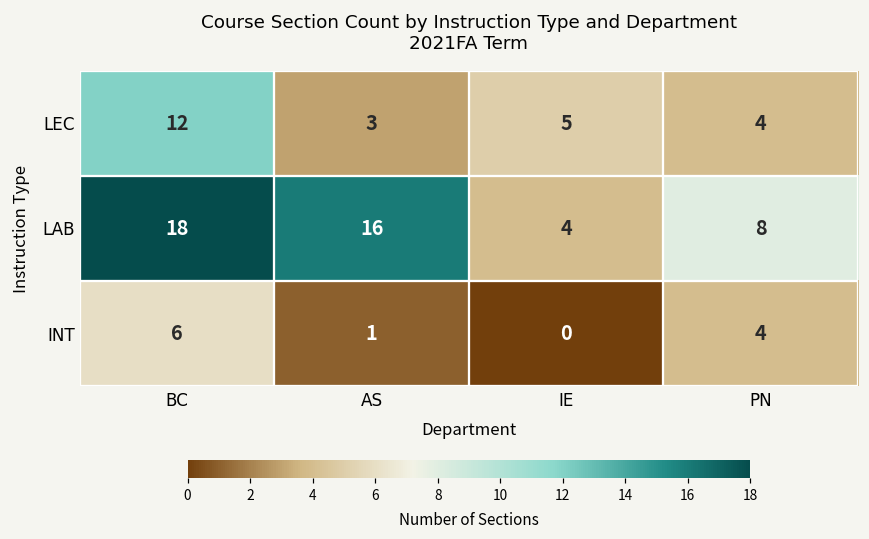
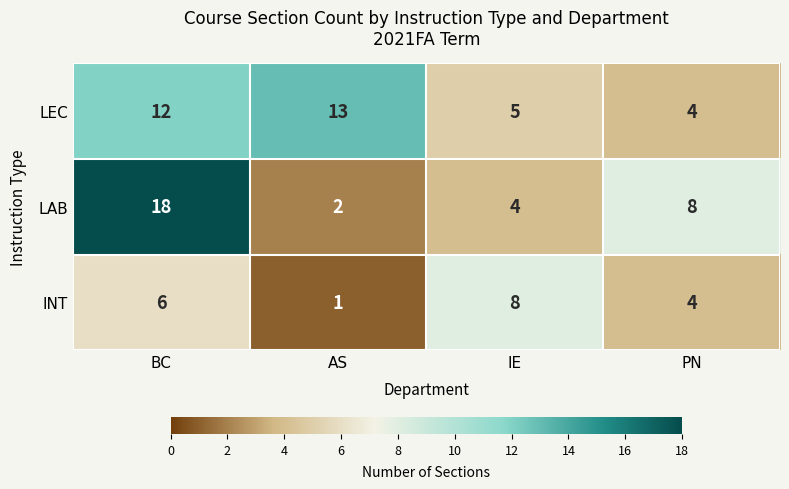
  {
    "LEC": {
      "BC": 12,
-     "AS": 3,
+     "AS": 13,
      "IE": 5,
      "PN": 4
    },
    "LAB": {
      "BC": 18,
-     "AS": 16,
+     "AS": 2,
      "IE": 4,
      "PN": 8
    },
    "INT": {
      "BC": 6,
      "AS": 1,
-     "IE": 0,
+     "IE": 8,
      "PN": 4
    }
  }
